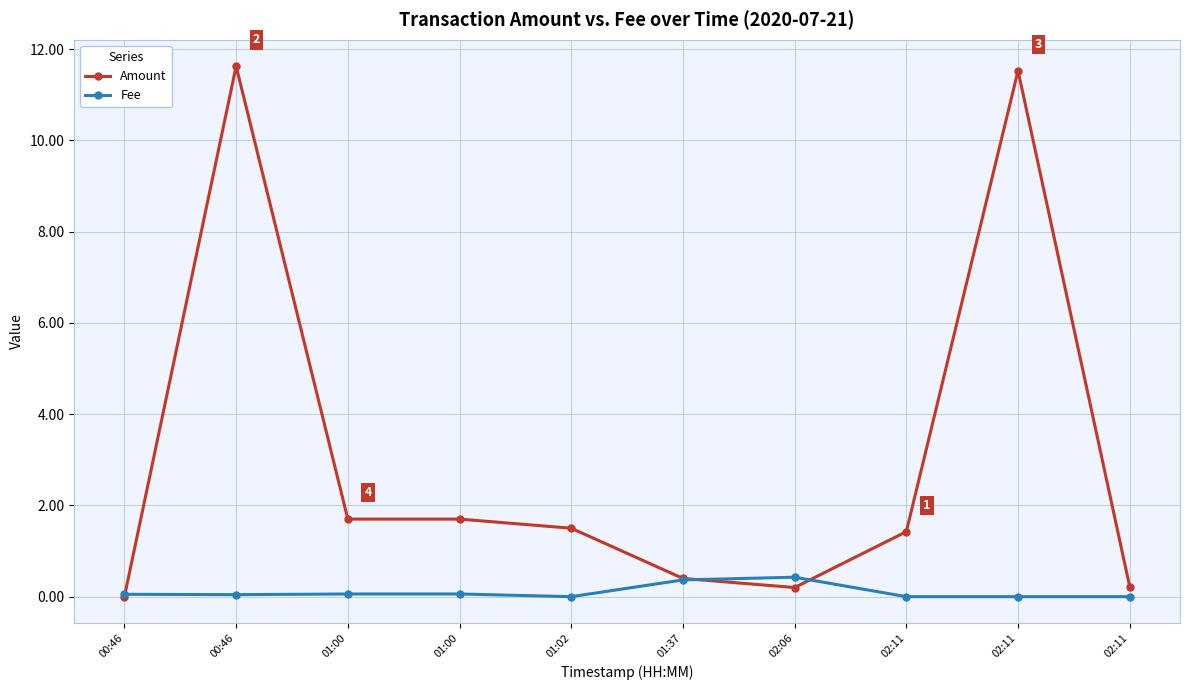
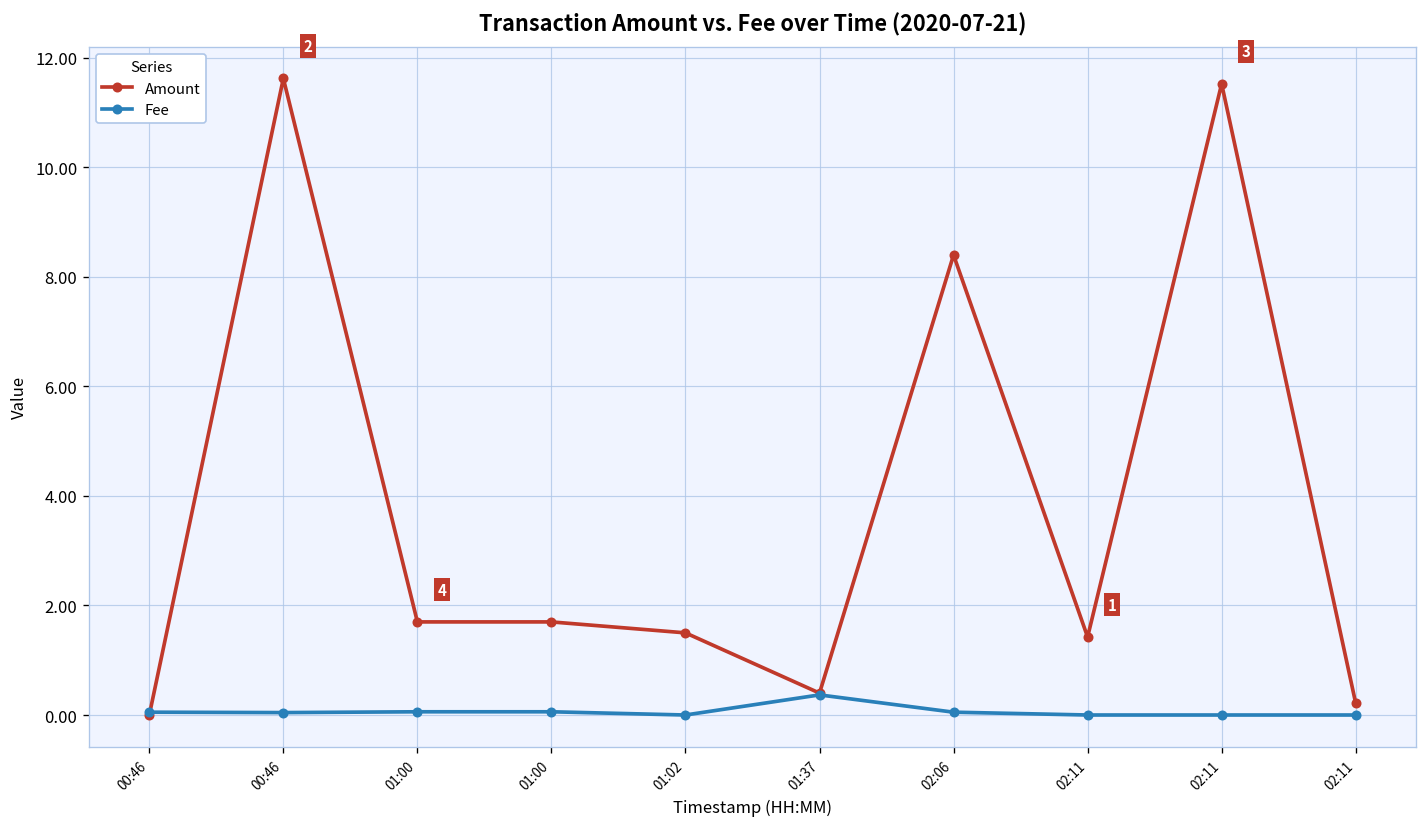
  {
    "Amount": {
      "01:02": 1.5,
-     "02:06": 0.2
+     "02:06": 8.4
    },
    "Fee": {
      "01:02": 0.0,
-     "02:06": 0.4
+     "02:06": 0.1
    }
  }
